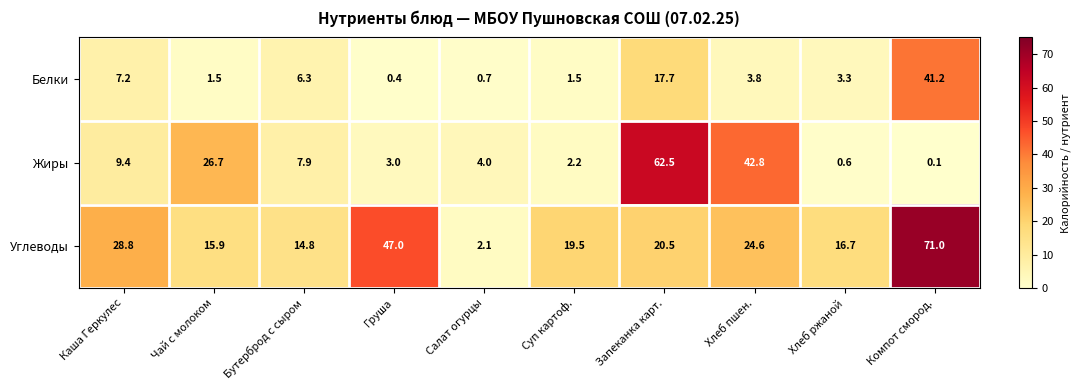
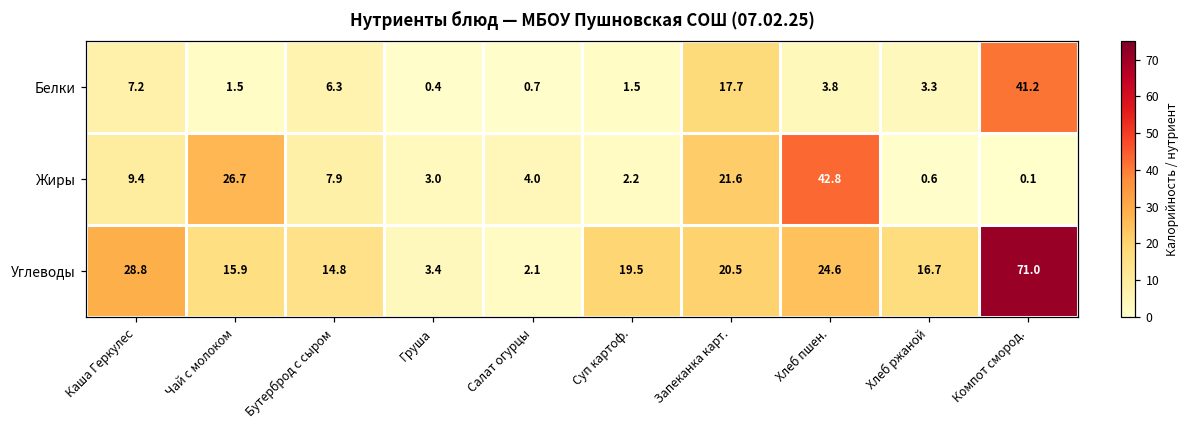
  {
    "Белки": {
      "Каша Геркулес": 7.2,
      "Чай с молоком": 1.5,
      "Бутерброд с сыром": 6.3,
      "Груша": 0.4,
      "Салат огурцы": 0.7,
      "Суп картоф.": 1.5,
      "Запеканка карт.": 17.7,
      "Хлеб пшен.": 3.8,
      "Хлеб ржаной": 3.3,
      "Компот смород.": 41.2
    },
    "Жиры": {
      "Каша Геркулес": 9.4,
      "Чай с молоком": 26.7,
      "Бутерброд с сыром": 7.9,
      "Груша": 3.0,
      "Салат огурцы": 4.0,
      "Суп картоф.": 2.2,
-     "Запеканка карт.": 62.5,
+     "Запеканка карт.": 21.6,
      "Хлеб пшен.": 42.8,
      "Хлеб ржаной": 0.6,
      "Компот смород.": 0.1
    },
    "Углеводы": {
      "Каша Геркулес": 28.8,
      "Чай с молоком": 15.9,
      "Бутерброд с сыром": 14.8,
-     "Груша": 47.0,
+     "Груша": 3.4,
      "Салат огурцы": 2.1,
      "Суп картоф.": 19.5,
      "Запеканка карт.": 20.5,
      "Хлеб пшен.": 24.6,
      "Хлеб ржаной": 16.7,
      "Компот смород.": 71.0
    }
  }
